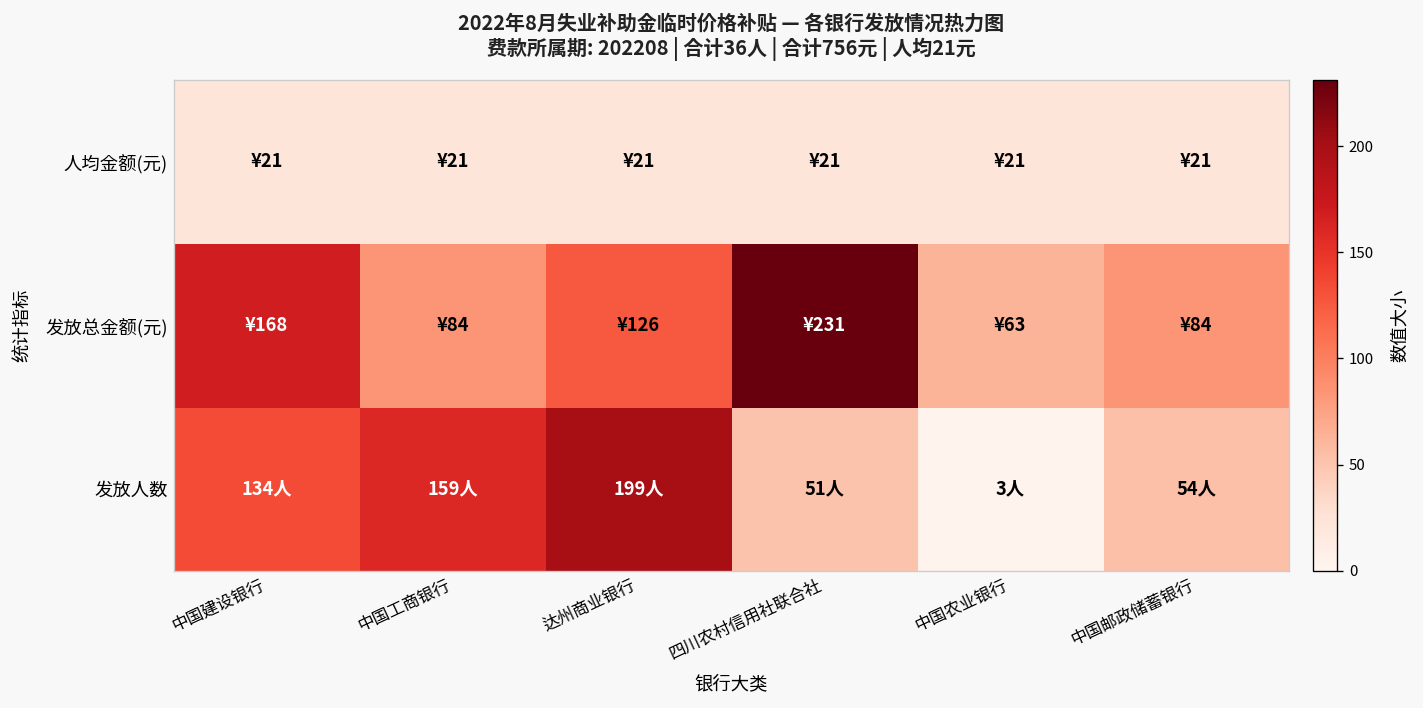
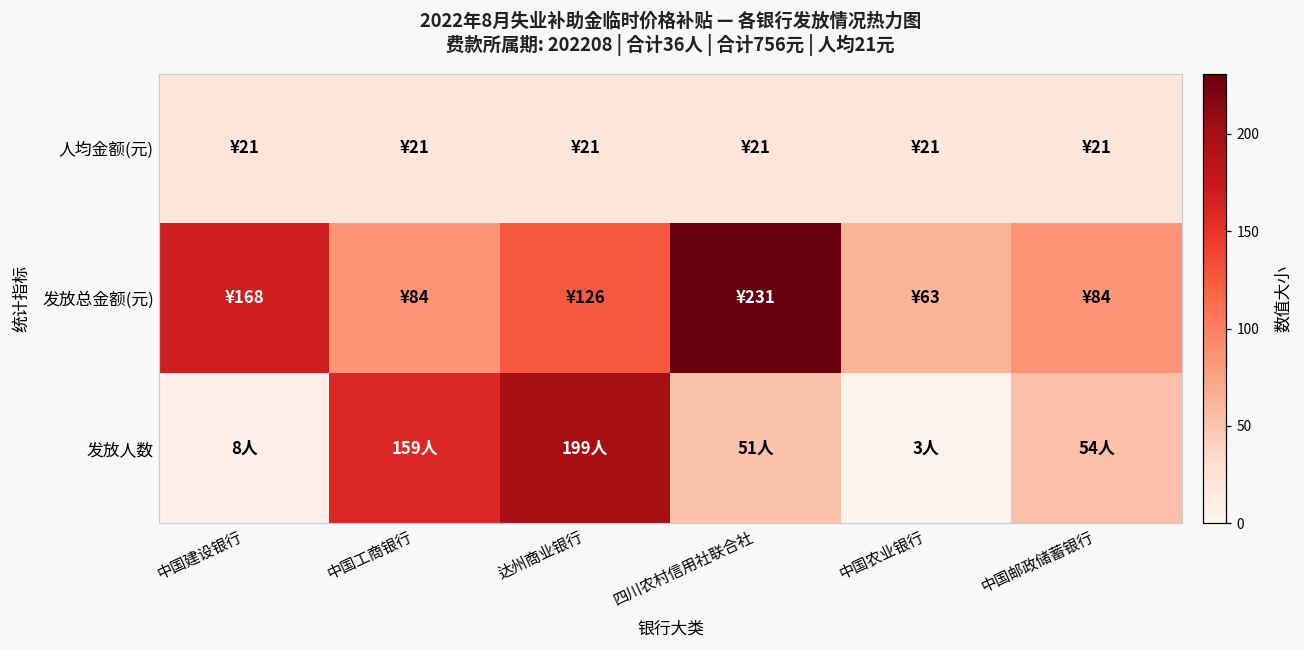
  {
    "人均金额(元)": {
      "中国建设银行": "¥21",
      "中国工商银行": "¥21",
      "达州商业银行": "¥21",
      "四川农村信用社联合社": "¥21",
      "中国农业银行": "¥21",
      "中国邮政储蓄银行": "¥21"
    },
    "发放总金额(元)": {
      "中国建设银行": "¥168",
      "中国工商银行": "¥84",
      "达州商业银行": "¥126",
      "四川农村信用社联合社": "¥231",
      "中国农业银行": "¥63",
      "中国邮政储蓄银行": "¥84"
    },
    "发放人数": {
-     "中国建设银行": "134人",
+     "中国建设银行": "8人",
      "中国工商银行": "159人",
      "达州商业银行": "199人",
      "四川农村信用社联合社": "51人",
      "中国农业银行": "3人",
      "中国邮政储蓄银行": "54人"
    }
  }
